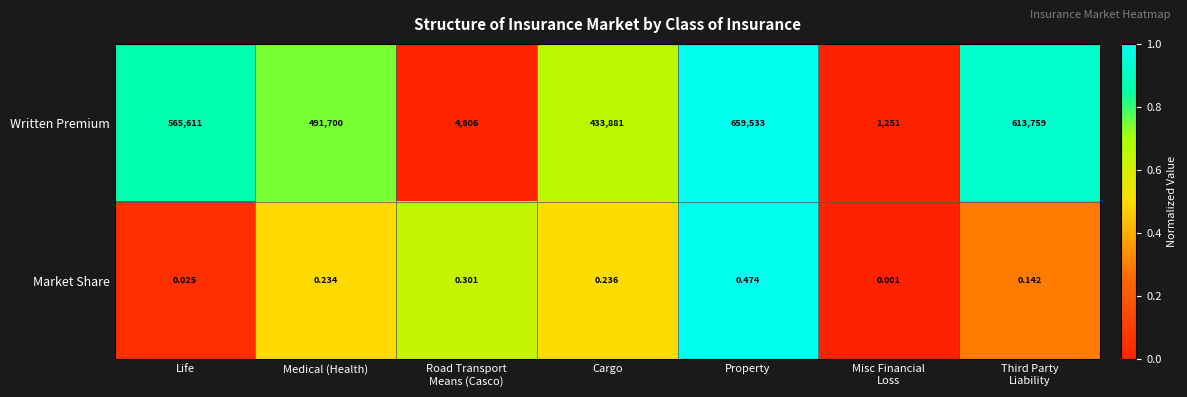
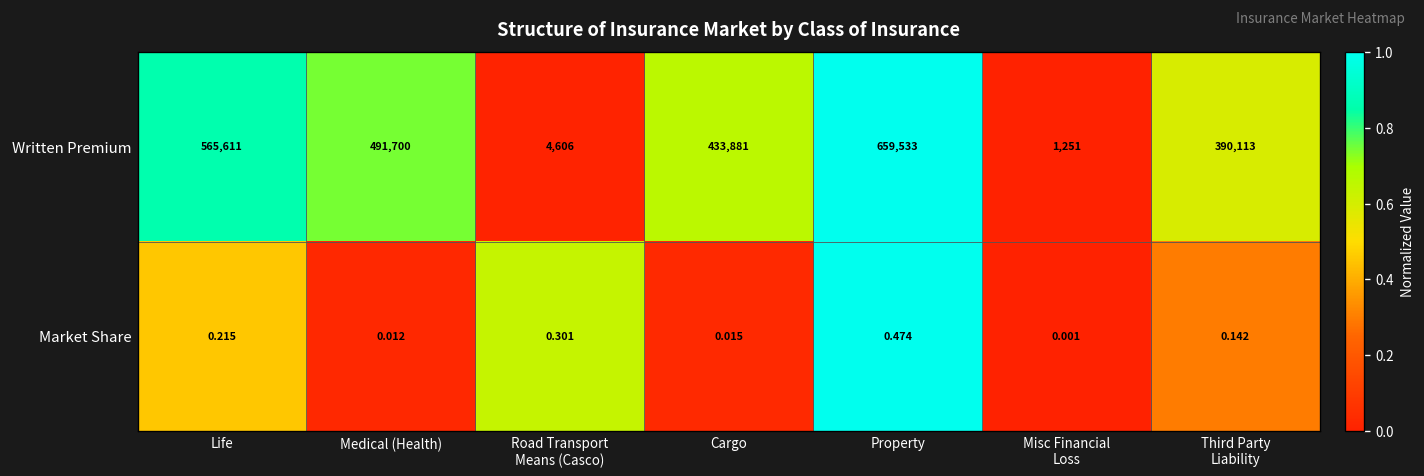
  {
    "Written Premium": {
      "Life": "565,611",
      "Medical (Health)": "491,700",
      "Road Transport Means (Casco)": "4,606",
      "Cargo": "433,881",
      "Property": "659,533",
      "Misc Financial Loss": "1,251",
-     "Third Party Liability": "613,759"
+     "Third Party Liability": "390,113"
    },
    "Market Share": {
-     "Life": "0.025",
-     "Medical (Health)": "0.234",
+     "Life": "0.215",
+     "Medical (Health)": "0.012",
      "Road Transport Means (Casco)": "0.301",
-     "Cargo": "0.236",
+     "Cargo": "0.015",
      "Property": "0.474",
      "Misc Financial Loss": "0.001",
      "Third Party Liability": "0.142"
    }
  }
